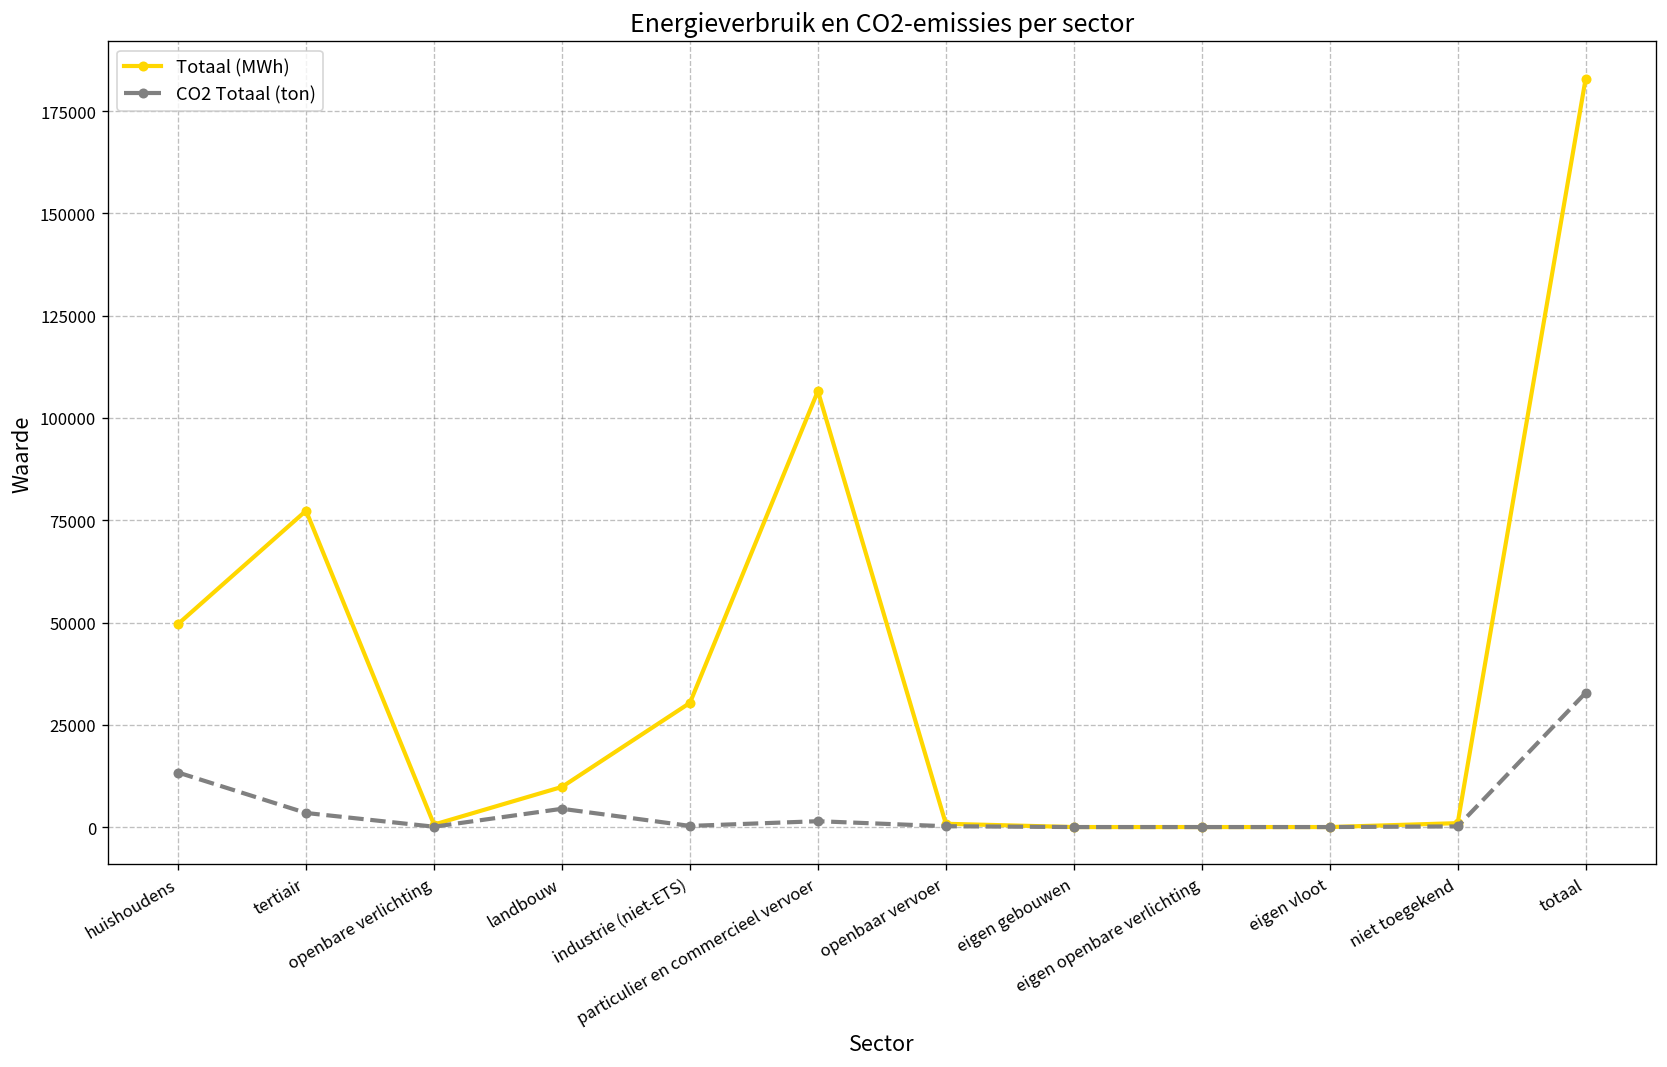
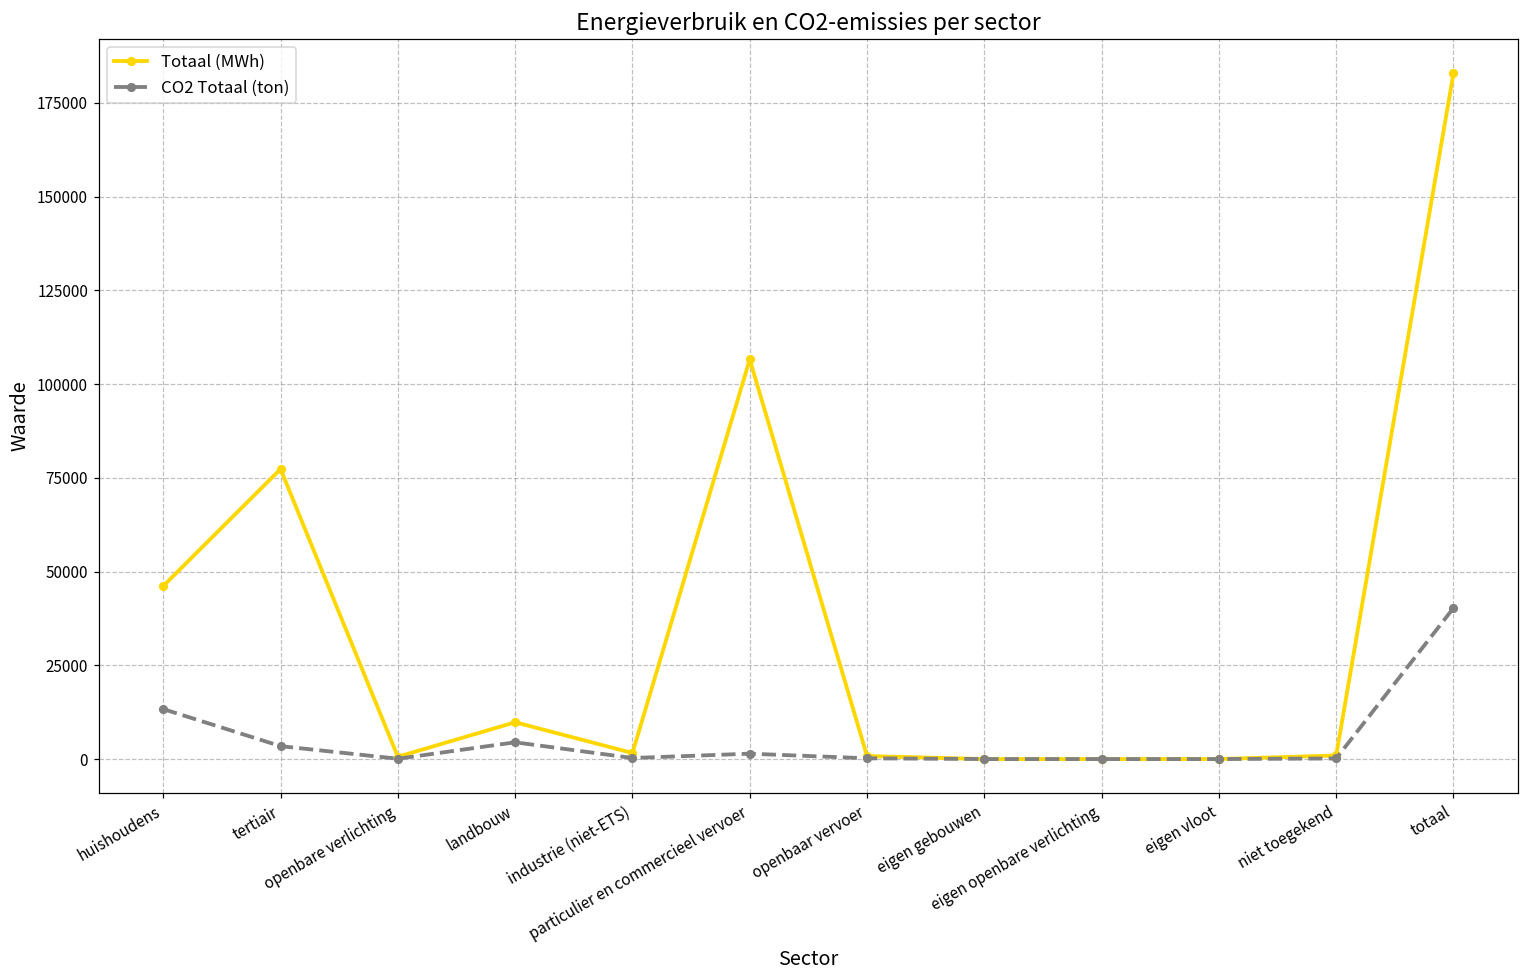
  {
    "Totaal (MWh)": {
-     "huishoudens": 50000,
+     "huishoudens": 46000,
      "tertiair": 77000,
      "landbouw": 10000,
-     "industrie (niet-ETS)": 30000,
+     "industrie (niet-ETS)": 2000,
      "particulier en commercieel vervoer": 107000,
      "niet toegekend": 1000,
      "totaal": 183000
    },
    "CO2 Totaal (ton)": {
      "huishoudens": 13000,
      "tertiair": 3000,
      "landbouw": 4000,
      "industrie (niet-ETS)": 0,
      "particulier en commercieel vervoer": 1000,
      "niet toegekend": 0,
-     "totaal": 33000
+     "totaal": 40000
    }
  }
